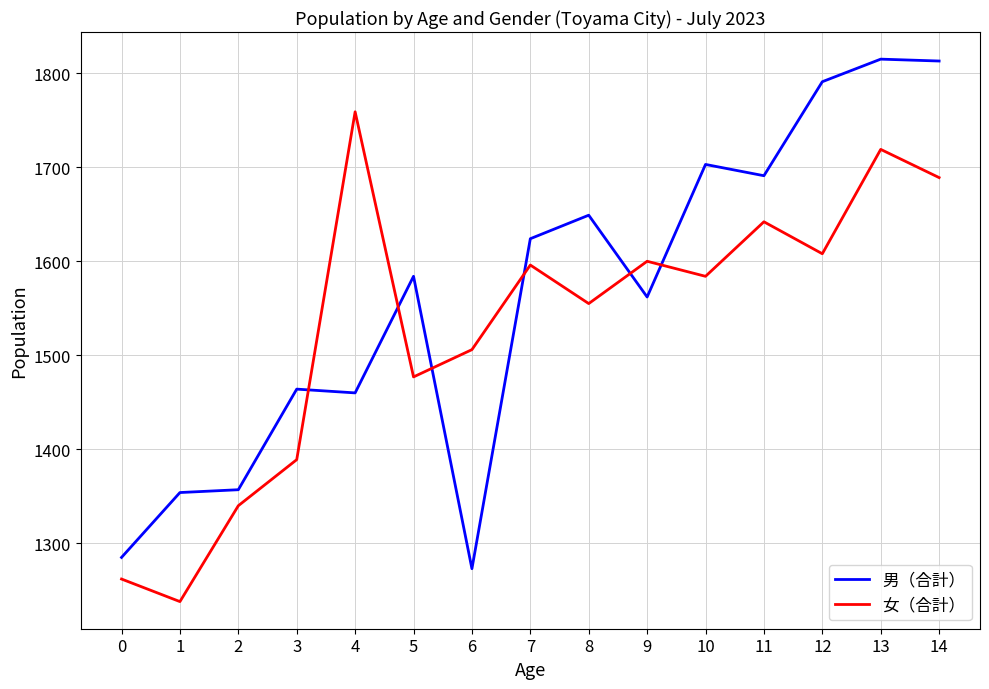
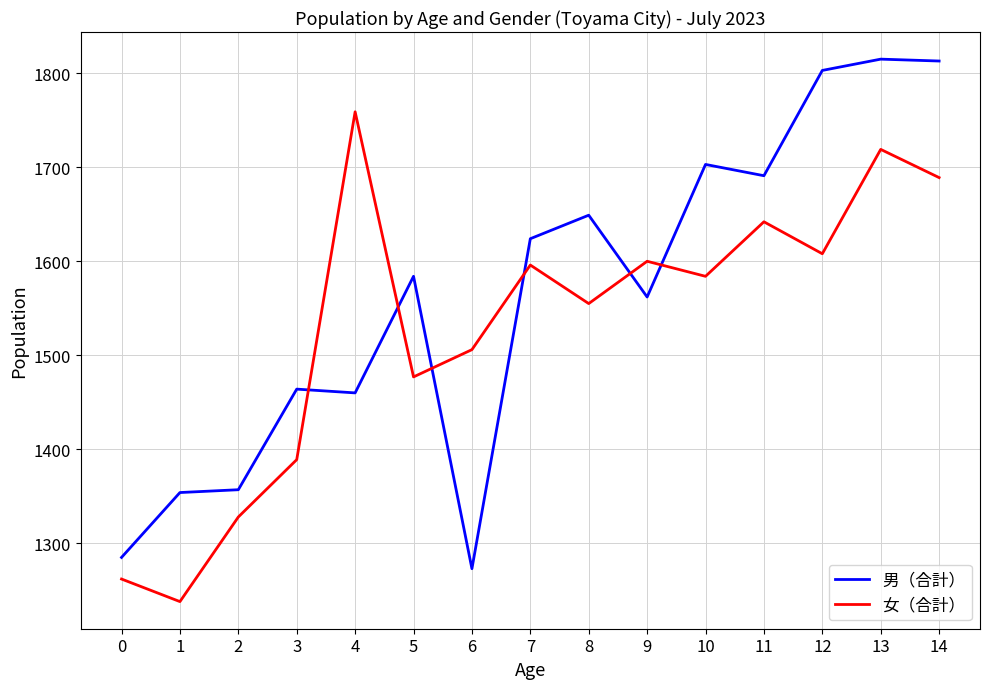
  {
    "男（合計）": {
      "0": 1290,
      "1": 1350,
      "2": 1360,
      "3": 1460,
      "4": 1460,
      "5": 1580,
      "6": 1270,
      "7": 1620,
      "8": 1650,
      "9": 1560,
      "10": 1700,
      "11": 1690,
-     "12": 1790,
+     "12": 1800,
      "13": 1820,
      "14": 1810
    },
    "女（合計）": {
      "0": 1260,
      "1": 1240,
-     "2": 1340,
+     "2": 1330,
      "3": 1390,
      "4": 1760,
      "5": 1480,
      "6": 1510,
      "7": 1600,
      "8": 1560,
      "9": 1600,
      "10": 1580,
      "11": 1640,
      "12": 1610,
      "13": 1720,
      "14": 1690
    }
  }
